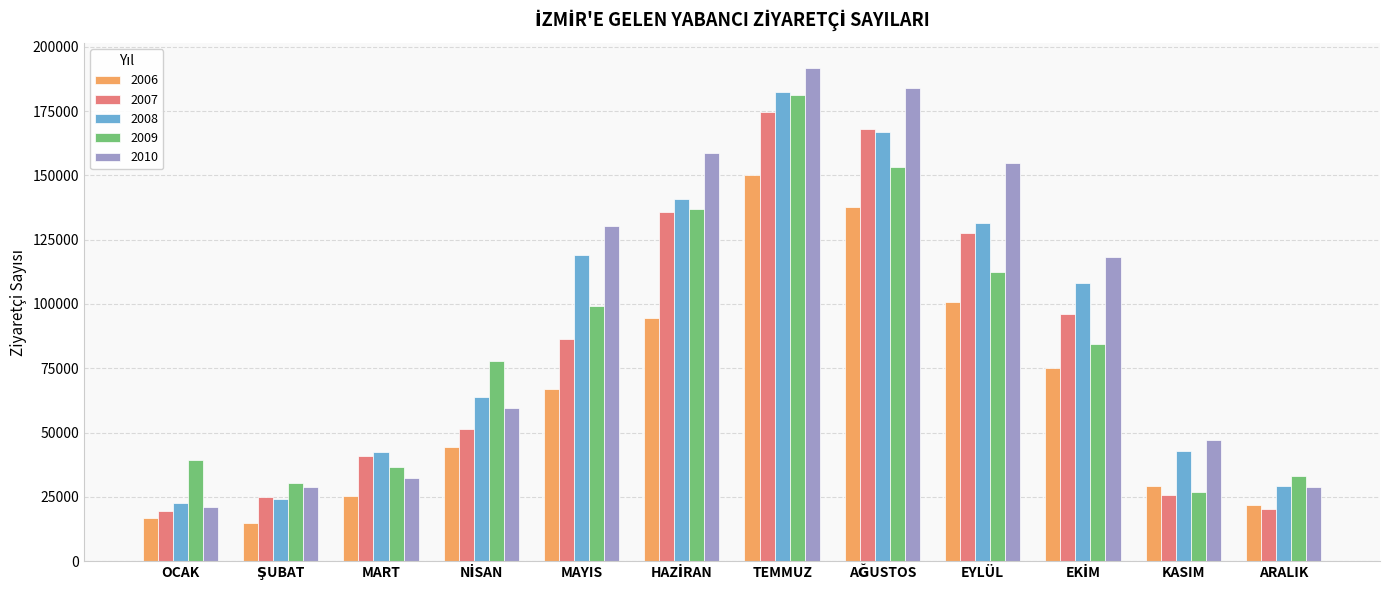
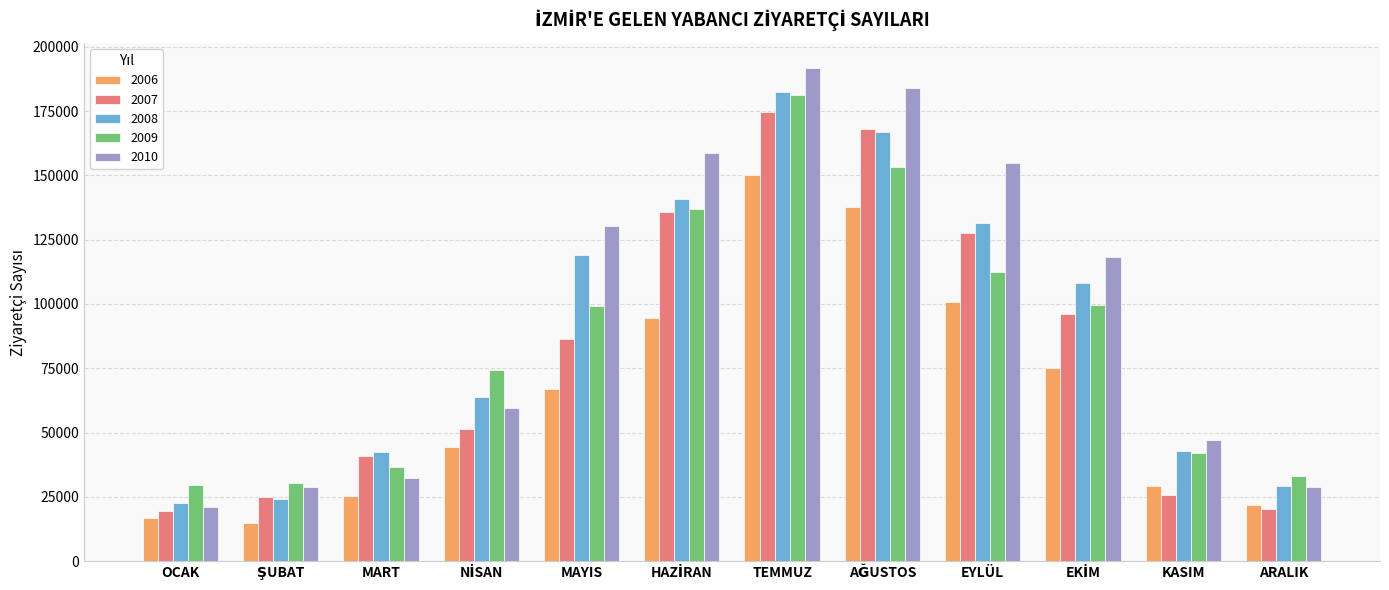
  {
    "2009": {
-     "OCAK": 39000,
+     "OCAK": 29000,
      "ŞUBAT": 30000,
      "MART": 37000,
-     "NİSAN": 78000,
+     "NİSAN": 74000,
      "MAYIS": 99000,
      "HAZİRAN": 137000,
      "TEMMUZ": 181000,
      "AĞUSTOS": 153000,
      "EYLÜL": 113000,
-     "EKİM": 84000,
-     "KASIM": 27000,
+     "EKİM": 100000,
+     "KASIM": 42000,
      "ARALIK": 33000
    }
  }
